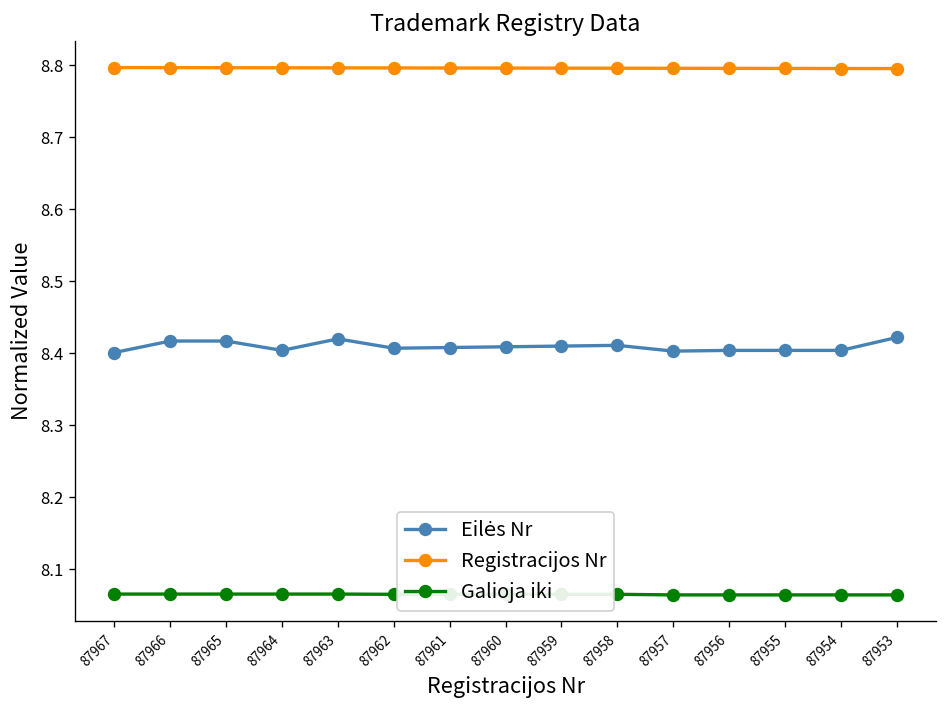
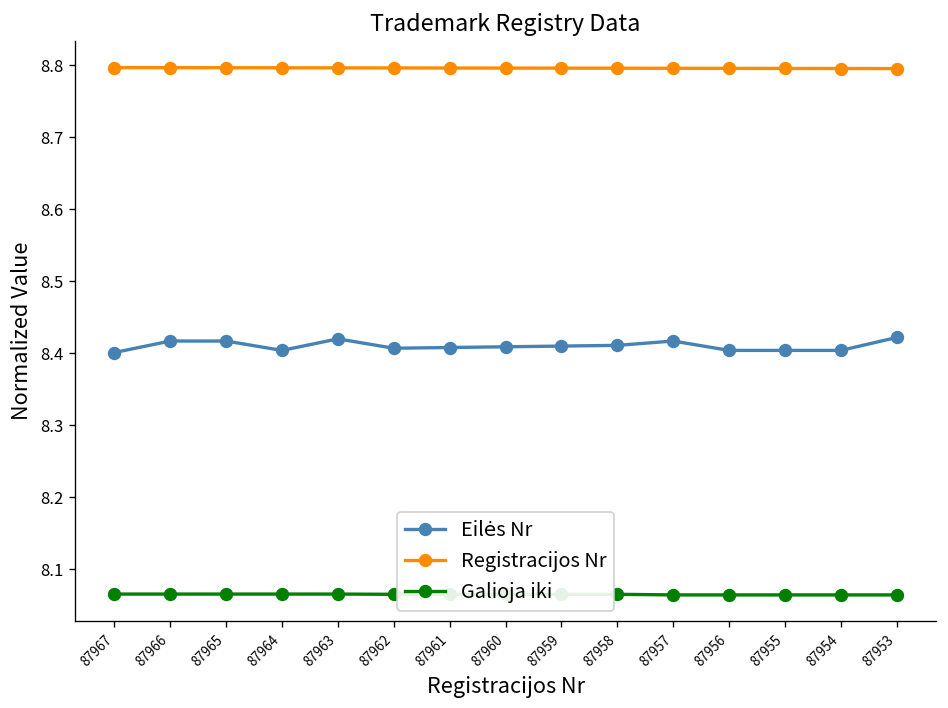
  {
    "Eilės Nr": {
      "87967": 8.40,
      "87966": 8.42,
      "87965": 8.42,
      "87964": 8.40,
      "87963": 8.42,
      "87962": 8.41,
      "87961": 8.41,
      "87960": 8.41,
      "87959": 8.41,
      "87958": 8.41,
-     "87957": 8.40,
+     "87957": 8.42,
      "87956": 8.40,
      "87955": 8.40,
      "87954": 8.40,
      "87953": 8.42
    },
    "Registracijos Nr": {
      "87967": 8.80,
      "87966": 8.80,
      "87965": 8.80,
      "87964": 8.80,
      "87963": 8.80,
      "87962": 8.80,
      "87961": 8.80,
      "87960": 8.80,
      "87959": 8.80,
      "87958": 8.80,
      "87957": 8.80,
      "87956": 8.80,
      "87955": 8.80,
      "87954": 8.80,
      "87953": 8.80
    },
    "Galioja iki": {
      "87967": 8.07,
      "87966": 8.07,
      "87965": 8.07,
      "87964": 8.07,
      "87963": 8.07,
      "87962": 8.07,
      "87958": 8.07,
      "87957": 8.06,
      "87956": 8.06,
      "87955": 8.06,
      "87954": 8.06,
      "87953": 8.06
    }
  }
